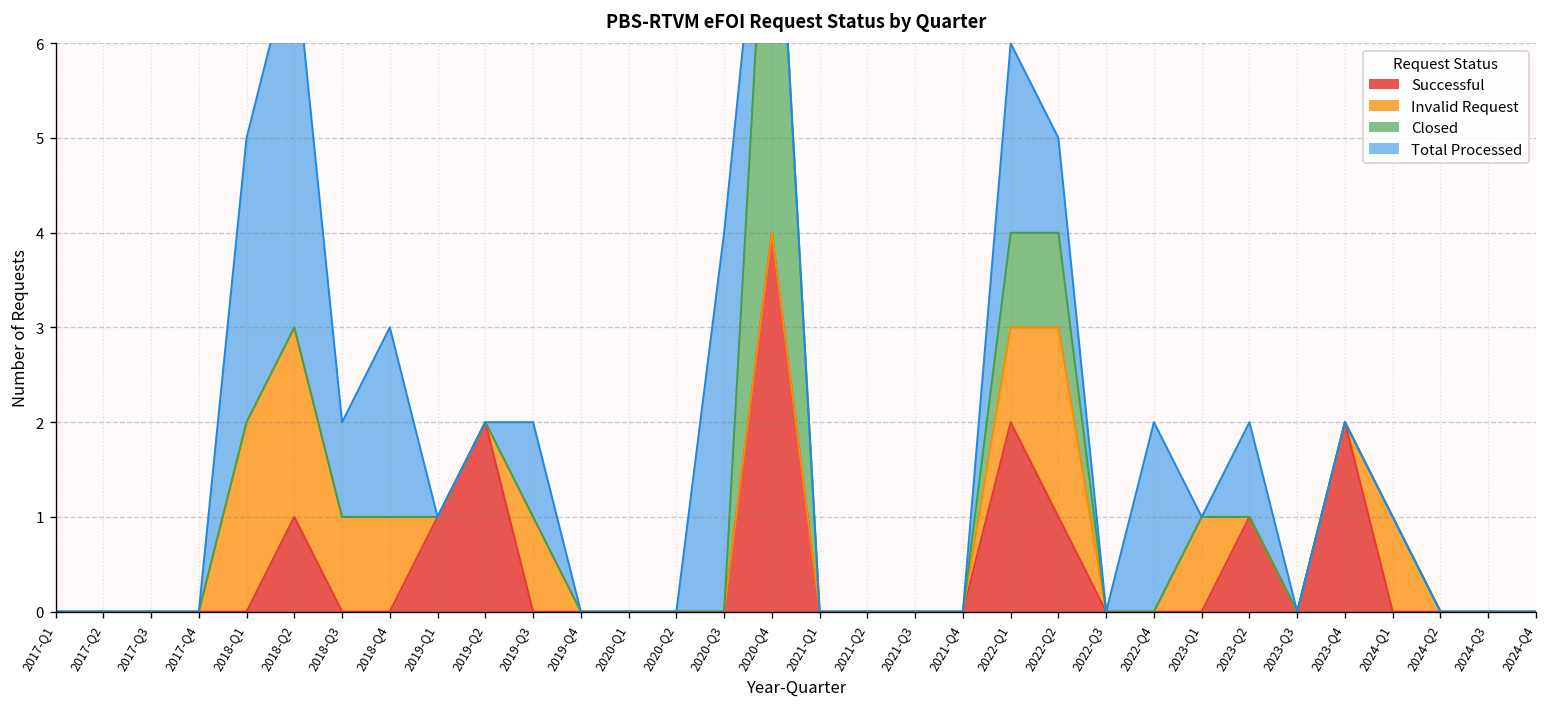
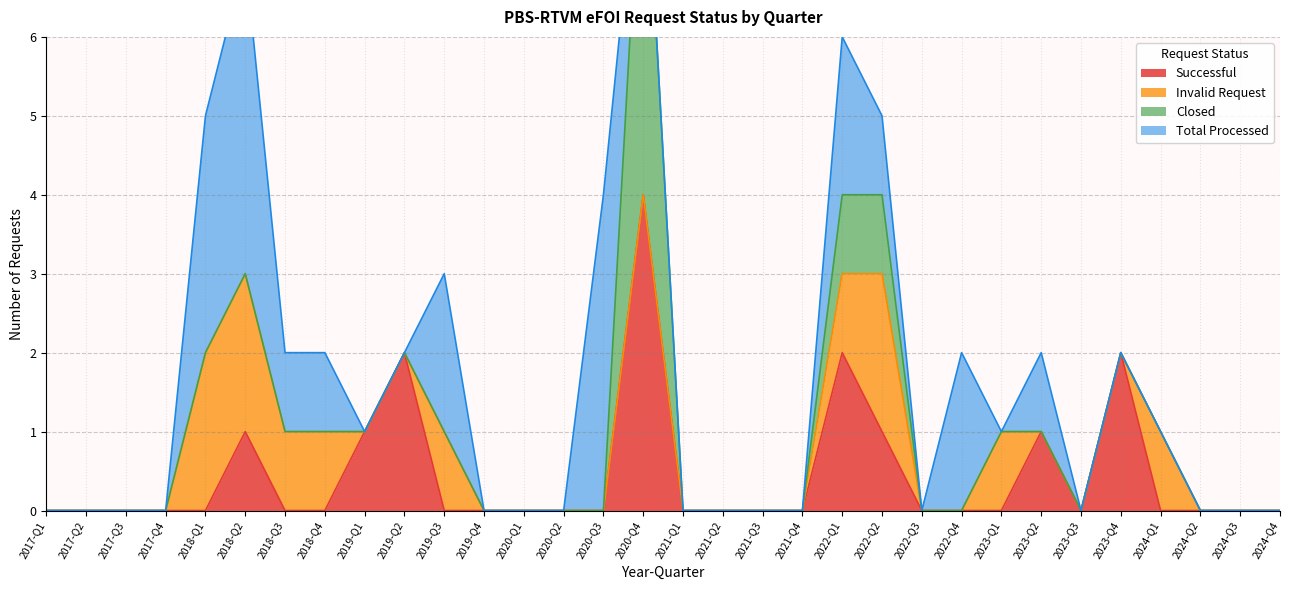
  {
    "Successful": {
      "2018-Q1": 0,
      "2018-Q2": 1,
      "2018-Q3": 0,
      "2018-Q4": 0,
      "2019-Q3": 0,
      "2022-Q1": 2,
      "2022-Q2": 1,
      "2023-Q1": 0,
      "2024-Q1": 0
    },
    "Invalid Request": {
      "2022-Q1": 3,
      "2022-Q2": 3
    },
    "Closed": {
      "2022-Q1": 1,
      "2022-Q2": 1
    },
    "Total Processed": {
      "2018-Q1": 3,
      "2018-Q3": 1,
-     "2018-Q4": 2,
-     "2019-Q3": 1,
+     "2018-Q4": 1,
+     "2019-Q3": 2,
      "2020-Q3": 4,
      "2022-Q1": 2,
      "2022-Q2": 1,
      "2022-Q4": 2,
      "2023-Q2": 1
    }
  }
